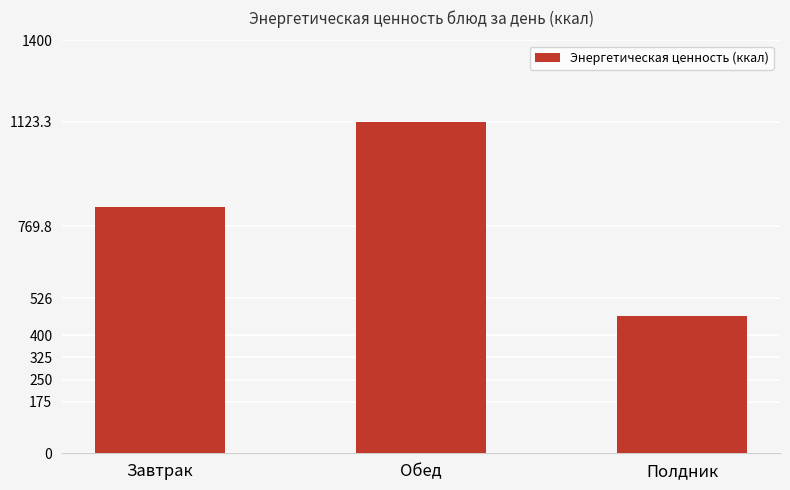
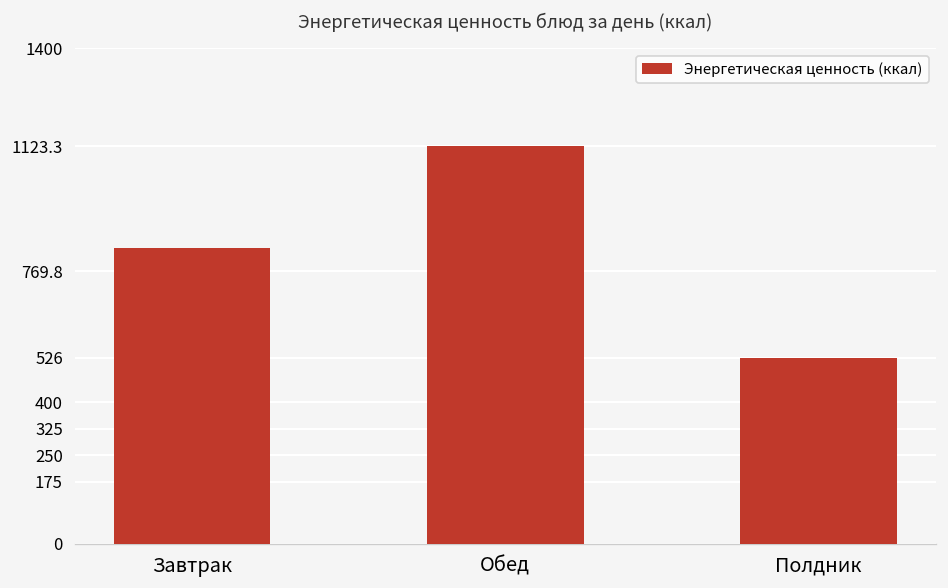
  {
    "Завтрак": 840,
    "Обед": 1120,
-   "Полдник": 470
+   "Полдник": 530
  }
